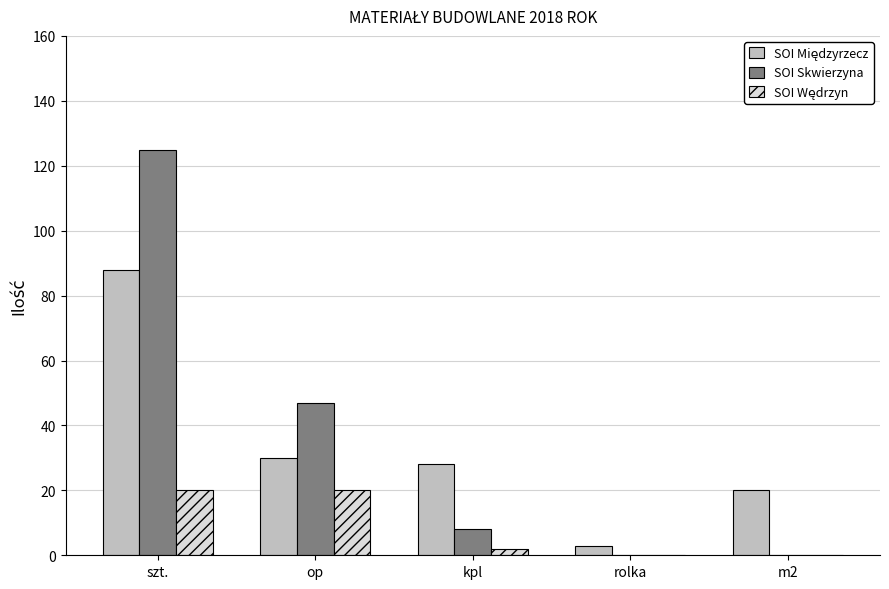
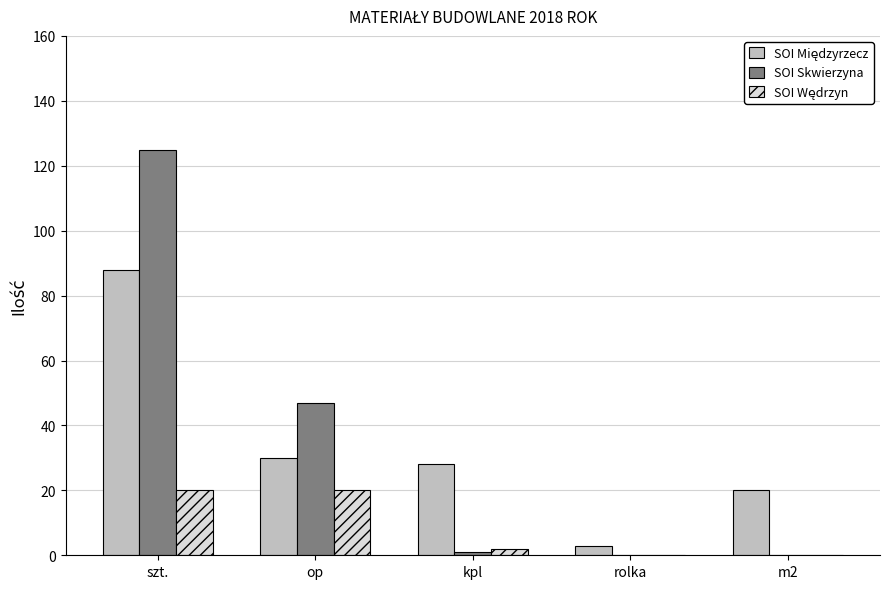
  {
    "SOI Skwierzyna": {
      "szt.": 125,
      "op": 47,
-     "kpl": 8,
+     "kpl": 1,
      "rolka": 0,
      "m2": 0
    }
  }
